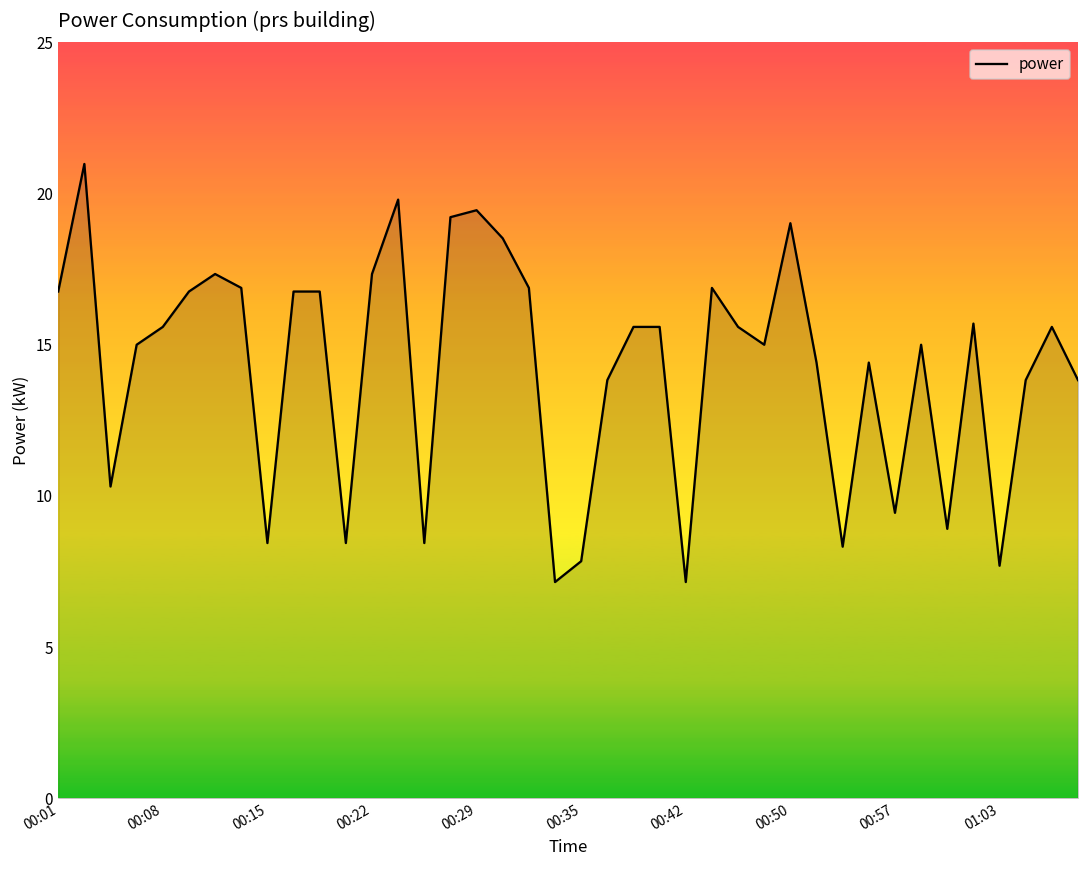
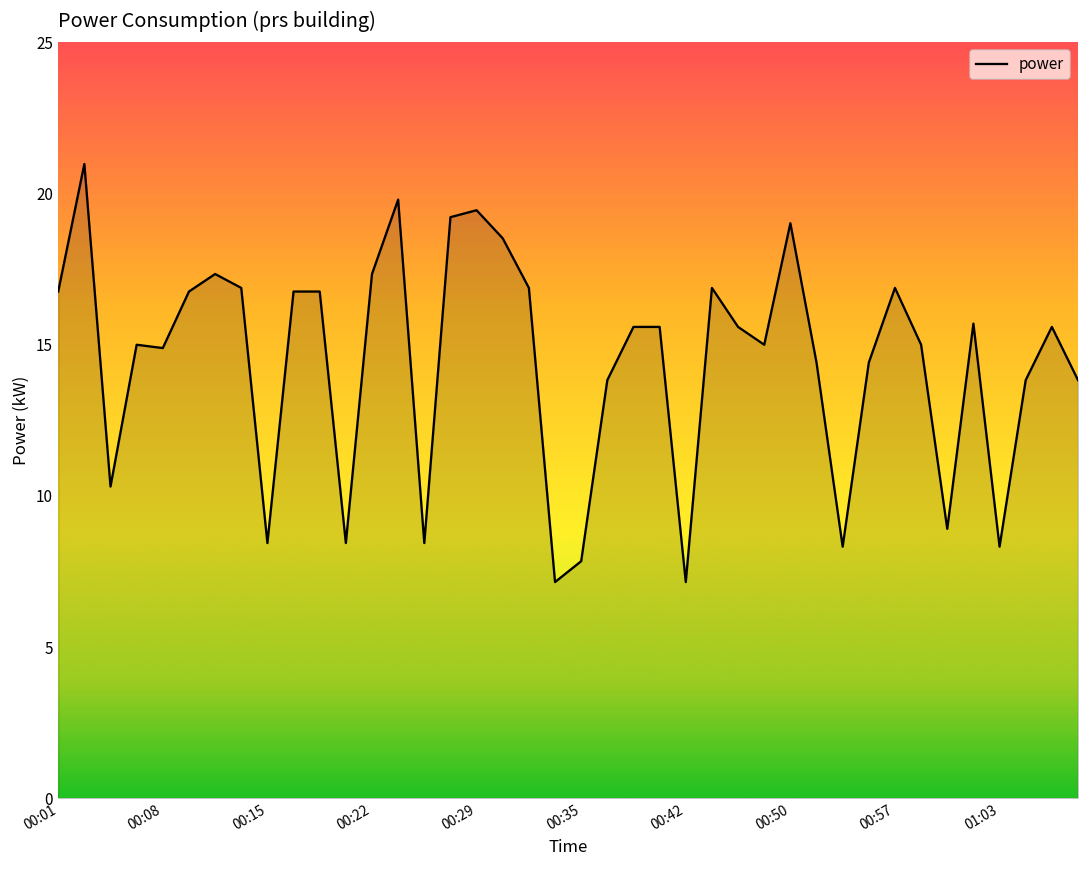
  {
    "00:01": 16.8,
-   "00:08": 15.6,
+   "00:08": 14.9,
    "00:15": 8.4,
    "00:22": 17.3,
    "00:29": 19.5,
    "00:35": 7.8,
    "00:42": 7.2,
    "00:50": 19.0,
-   "00:57": 9.4,
-   "01:03": 7.7
+   "00:57": 16.9,
+   "01:03": 8.3
  }
